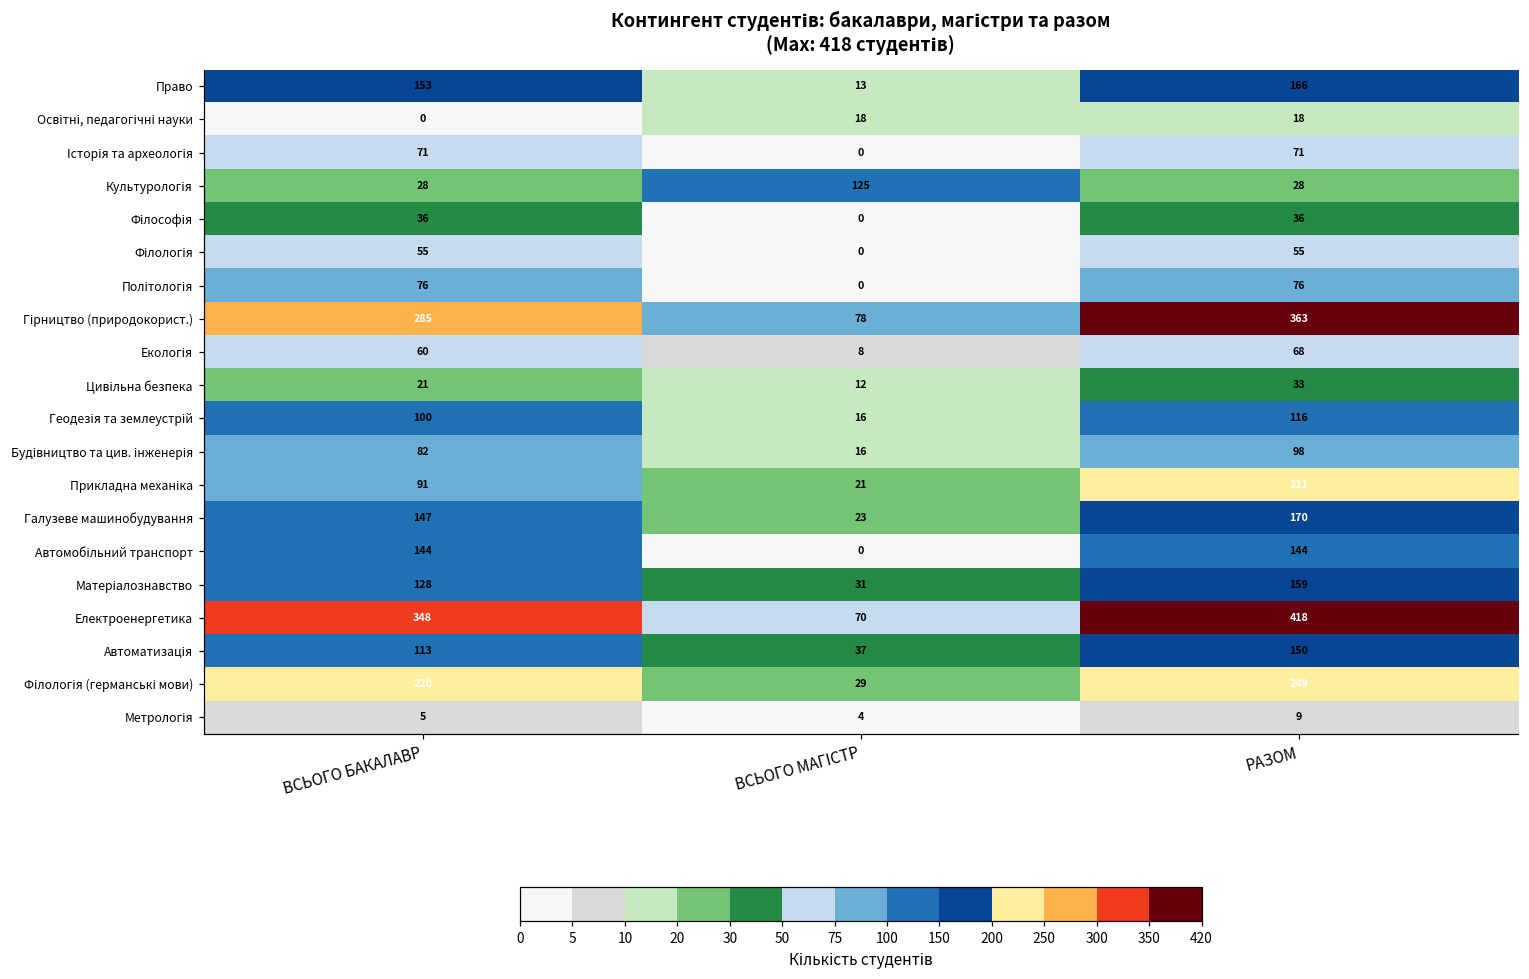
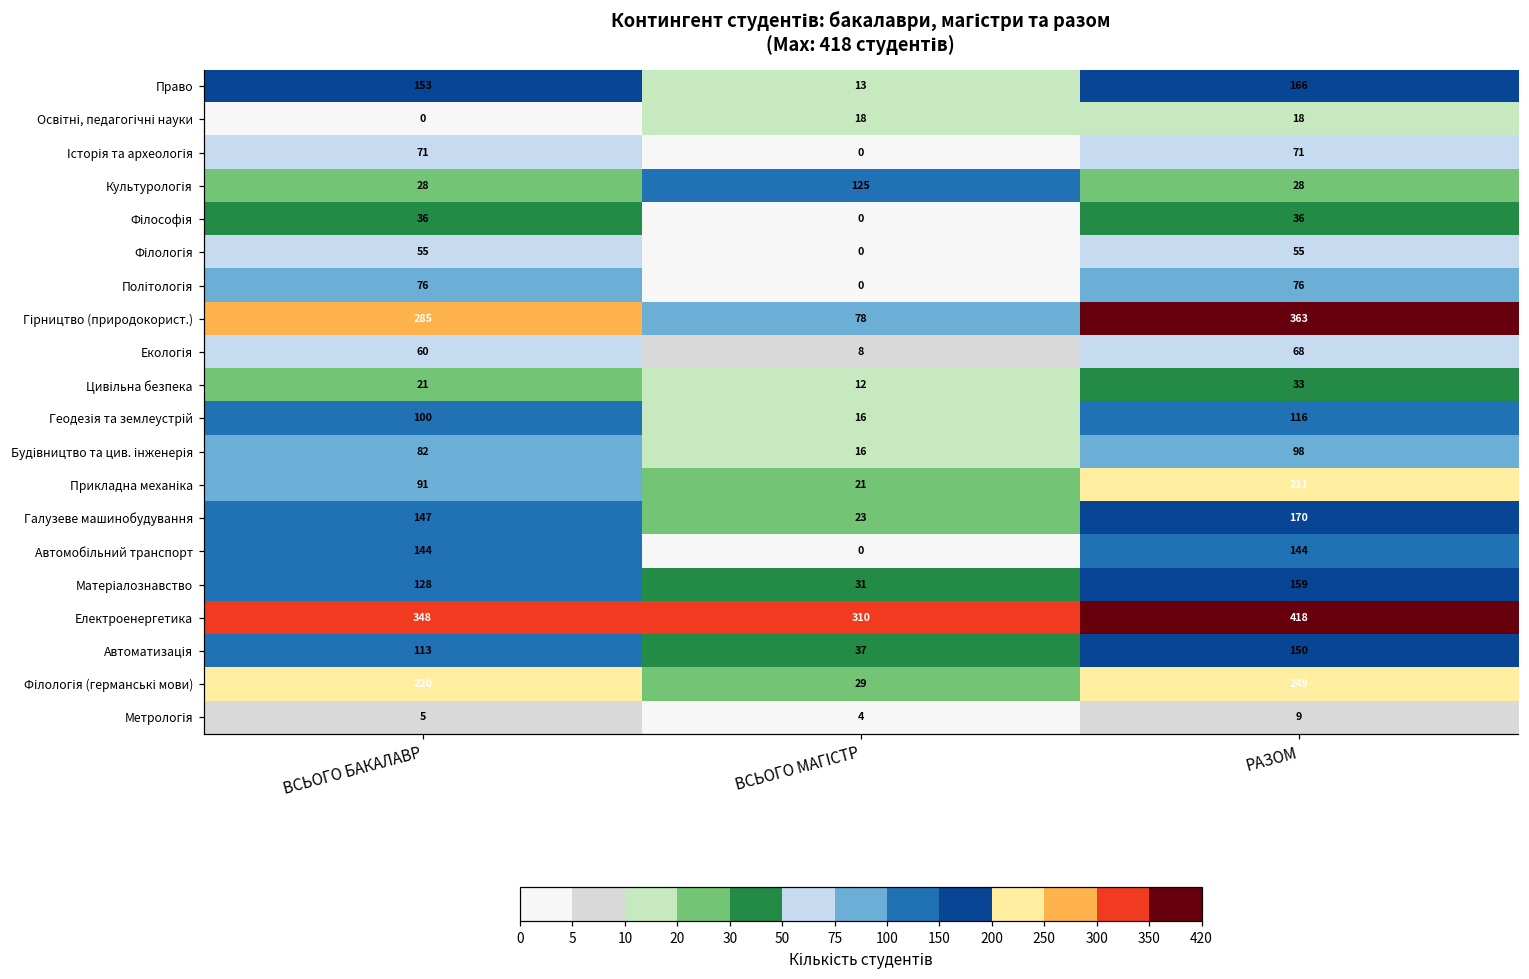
  {
    "Право": {
      "ВСЬОГО БАКАЛАВР": 153,
      "ВСЬОГО МАГІСТР": 13,
      "РАЗОМ": 166
    },
    "Освітні, педагогічні науки": {
      "ВСЬОГО БАКАЛАВР": 0,
      "ВСЬОГО МАГІСТР": 18,
      "РАЗОМ": 18
    },
    "Історія та археологія": {
      "ВСЬОГО БАКАЛАВР": 71,
      "ВСЬОГО МАГІСТР": 0,
      "РАЗОМ": 71
    },
    "Культурологія": {
      "ВСЬОГО БАКАЛАВР": 28,
      "ВСЬОГО МАГІСТР": 125,
      "РАЗОМ": 28
    },
    "Філософія": {
      "ВСЬОГО БАКАЛАВР": 36,
      "ВСЬОГО МАГІСТР": 0,
      "РАЗОМ": 36
    },
    "Філологія": {
      "ВСЬОГО БАКАЛАВР": 55,
      "ВСЬОГО МАГІСТР": 0,
      "РАЗОМ": 55
    },
    "Політологія": {
      "ВСЬОГО БАКАЛАВР": 76,
      "ВСЬОГО МАГІСТР": 0,
      "РАЗОМ": 76
    },
    "Гірництво (природокорист.)": {
      "ВСЬОГО БАКАЛАВР": 285,
      "ВСЬОГО МАГІСТР": 78,
      "РАЗОМ": 363
    },
    "Екологія": {
      "ВСЬОГО БАКАЛАВР": 60,
      "ВСЬОГО МАГІСТР": 8,
      "РАЗОМ": 68
    },
    "Цивільна безпека": {
      "ВСЬОГО БАКАЛАВР": 21,
      "ВСЬОГО МАГІСТР": 12,
      "РАЗОМ": 33
    },
    "Геодезія та землеустрій": {
      "ВСЬОГО БАКАЛАВР": 100,
      "ВСЬОГО МАГІСТР": 16,
      "РАЗОМ": 116
    },
    "Будівництво та цив. інженерія": {
      "ВСЬОГО БАКАЛАВР": 82,
      "ВСЬОГО МАГІСТР": 16,
      "РАЗОМ": 98
    },
    "Прикладна механіка": {
      "ВСЬОГО БАКАЛАВР": 91,
      "ВСЬОГО МАГІСТР": 21,
      "РАЗОМ": 211
    },
    "Галузеве машинобудування": {
      "ВСЬОГО БАКАЛАВР": 147,
      "ВСЬОГО МАГІСТР": 23,
      "РАЗОМ": 170
    },
    "Автомобільний транспорт": {
      "ВСЬОГО БАКАЛАВР": 144,
      "ВСЬОГО МАГІСТР": 0,
      "РАЗОМ": 144
    },
    "Матеріалознавство": {
      "ВСЬОГО БАКАЛАВР": 128,
      "ВСЬОГО МАГІСТР": 31,
      "РАЗОМ": 159
    },
    "Електроенергетика": {
      "ВСЬОГО БАКАЛАВР": 348,
-     "ВСЬОГО МАГІСТР": 70,
+     "ВСЬОГО МАГІСТР": 310,
      "РАЗОМ": 418
    },
    "Автоматизація": {
      "ВСЬОГО БАКАЛАВР": 113,
      "ВСЬОГО МАГІСТР": 37,
      "РАЗОМ": 150
    },
    "Філологія (германські мови)": {
      "ВСЬОГО БАКАЛАВР": 220,
      "ВСЬОГО МАГІСТР": 29,
      "РАЗОМ": 249
    },
    "Метрологія": {
      "ВСЬОГО БАКАЛАВР": 5,
      "ВСЬОГО МАГІСТР": 4,
      "РАЗОМ": 9
    }
  }
